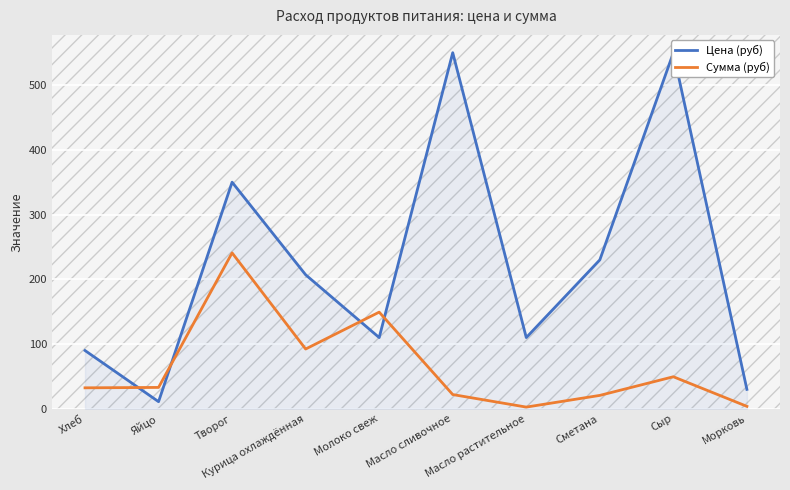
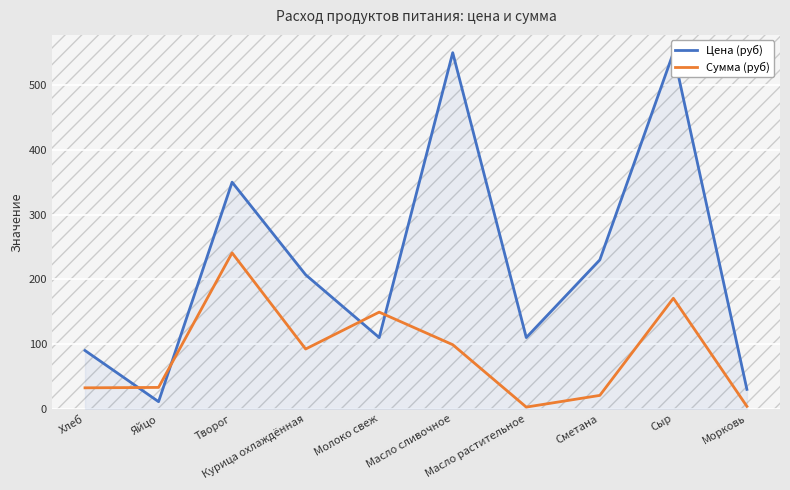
  {
    "Цена (руб)": {
      "Хлеб": 90,
      "Яйцо": 10,
      "Творог": 350,
      "Курица охлаждённая": 210,
      "Молоко свеж": 110,
      "Масло сливочное": 550,
      "Масло растительное": 110,
      "Сметана": 230,
      "Морковь": 30
    },
    "Сумма (руб)": {
      "Хлеб": 30,
      "Яйцо": 30,
      "Творог": 240,
      "Курица охлаждённая": 90,
      "Молоко свеж": 150,
-     "Масло сливочное": 20,
+     "Масло сливочное": 100,
      "Масло растительное": 0,
      "Сметана": 20,
-     "Сыр": 50,
+     "Сыр": 170,
      "Морковь": 0
    }
  }
